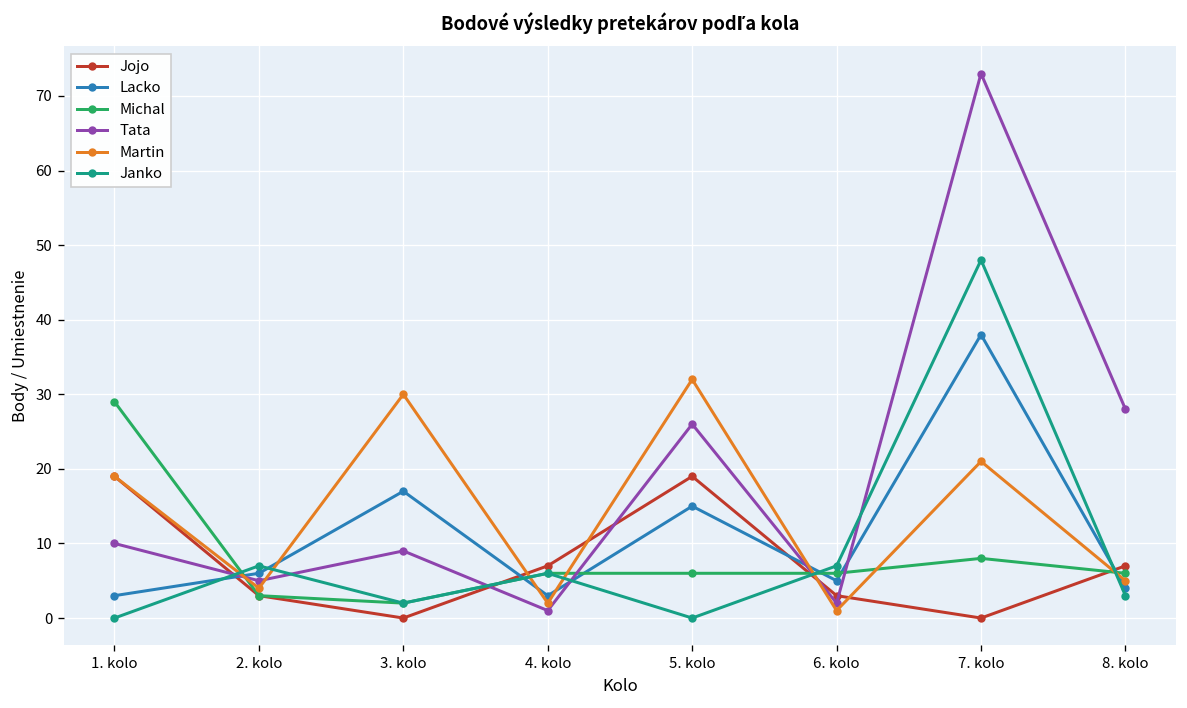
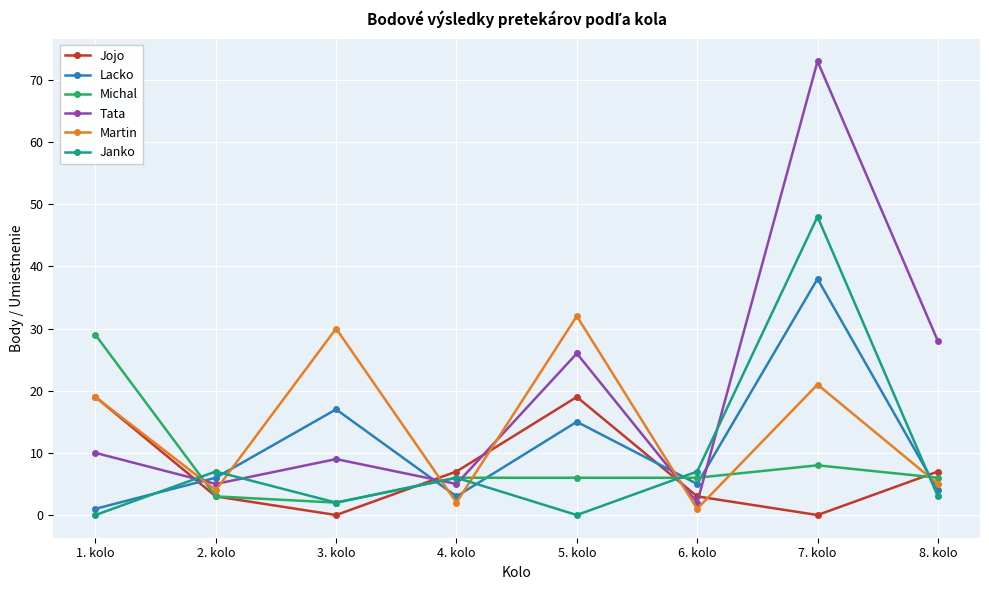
  {
    "Jojo": {
      "3. kolo": 0,
      "4. kolo": 7,
      "5. kolo": 19,
      "6. kolo": 3,
      "7. kolo": 0,
      "8. kolo": 7
    },
    "Lacko": {
-     "1. kolo": 3,
+     "1. kolo": 1,
      "2. kolo": 6,
      "3. kolo": 17,
      "4. kolo": 3,
      "5. kolo": 15,
      "6. kolo": 5,
      "7. kolo": 38,
      "8. kolo": 4
    },
    "Tata": {
      "1. kolo": 10,
      "2. kolo": 5,
      "3. kolo": 9,
-     "4. kolo": 1,
+     "4. kolo": 5,
      "5. kolo": 26,
      "6. kolo": 2,
      "7. kolo": 73,
      "8. kolo": 28
    },
    "Martin": {
      "2. kolo": 4,
      "3. kolo": 30,
      "4. kolo": 2,
      "5. kolo": 32,
      "6. kolo": 1,
      "7. kolo": 21,
      "8. kolo": 5
    }
  }
